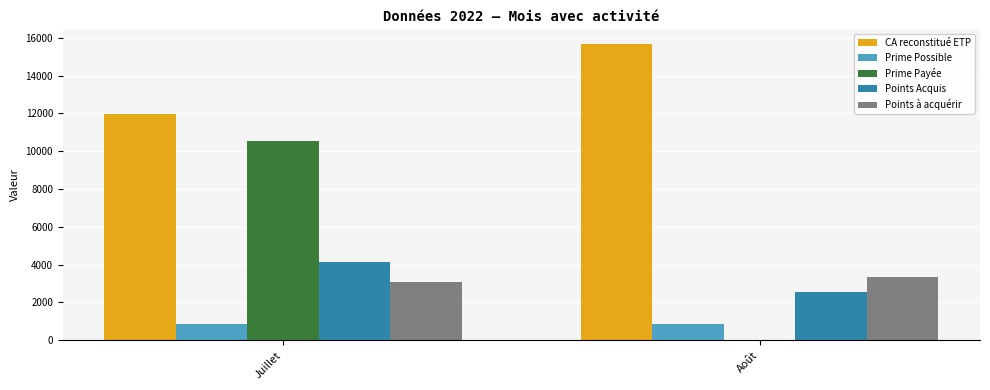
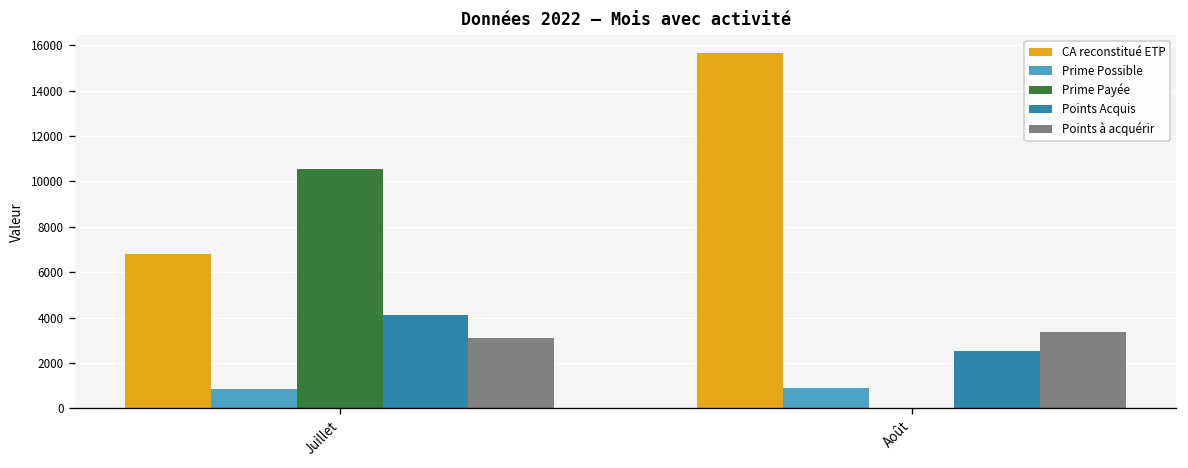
  {
    "CA reconstitué ETP": {
-     "Juillet": 12000,
+     "Juillet": 6800,
      "Août": 15700
    },
    "Prime Payée": {
      "Juillet": 10500,
      "Août": 0
    },
    "Points à acquérir": {
      "Juillet": 3100,
      "Août": 3400
    }
  }
